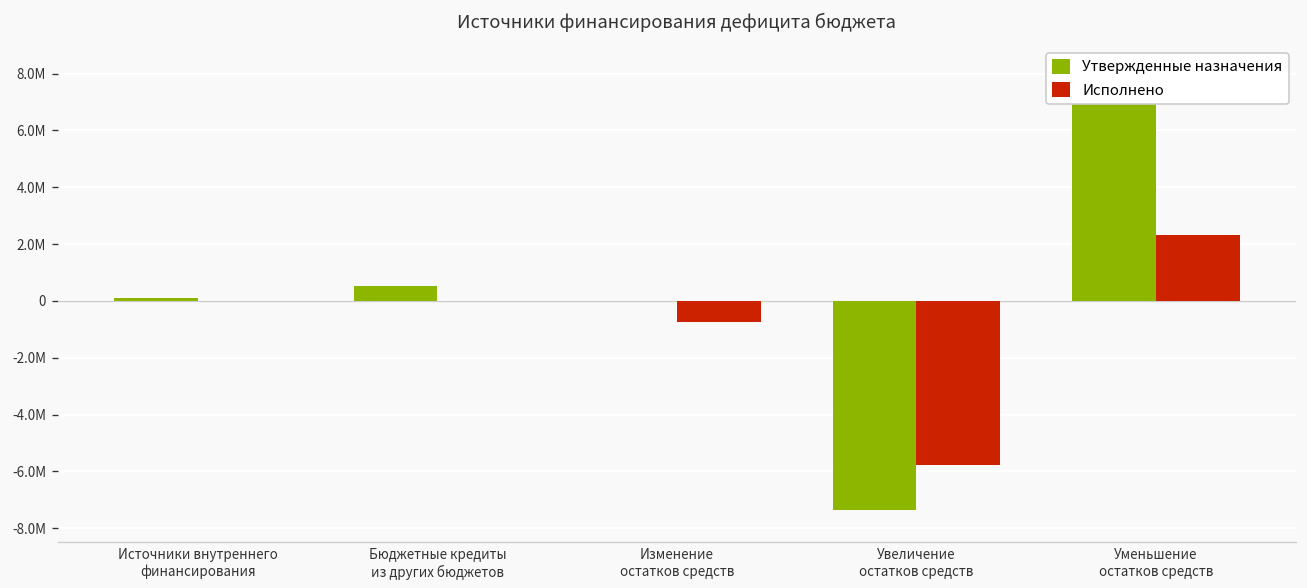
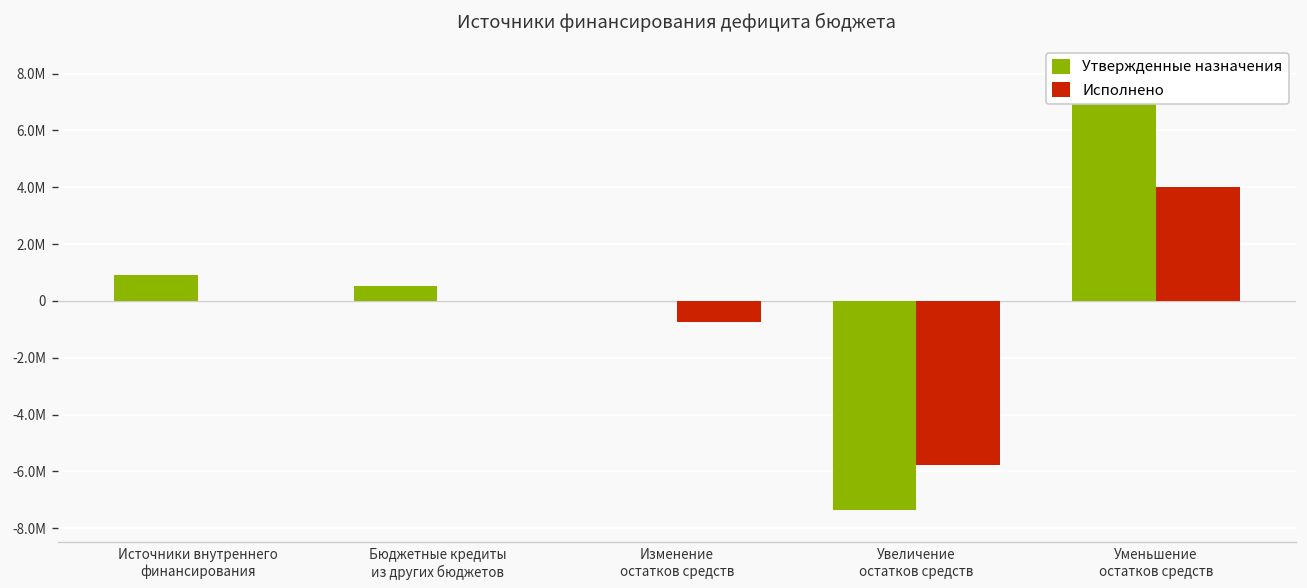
  {
    "Утвержденные назначения": {
-     "Источники внутреннего финансирования": 100000,
+     "Источники внутреннего финансирования": 900000,
      "Бюджетные кредиты из других бюджетов": 500000,
      "Изменение остатков средств": 0,
      "Увеличение остатков средств": -7400000
    },
    "Исполнено": {
      "Источники внутреннего финансирования": 0,
      "Бюджетные кредиты из других бюджетов": 0,
      "Изменение остатков средств": -700000,
      "Увеличение остатков средств": -5800000,
-     "Уменьшение остатков средств": 2300000
+     "Уменьшение остатков средств": 4000000
    }
  }
